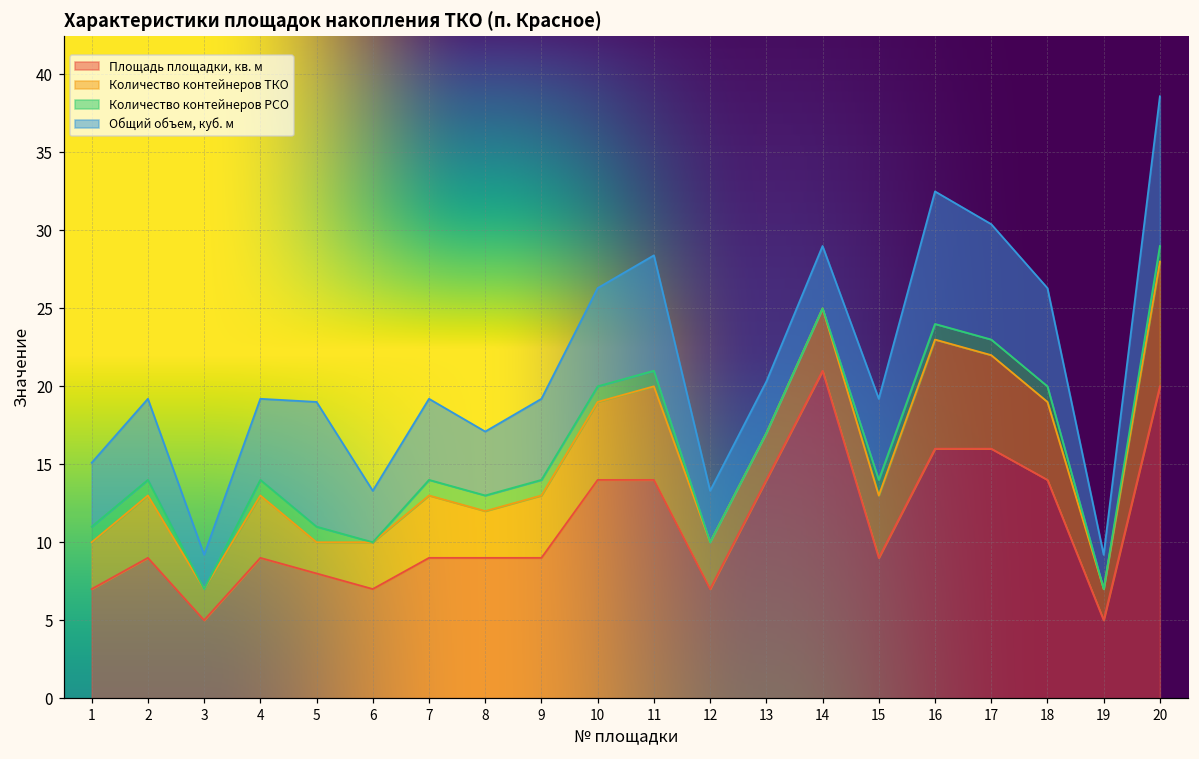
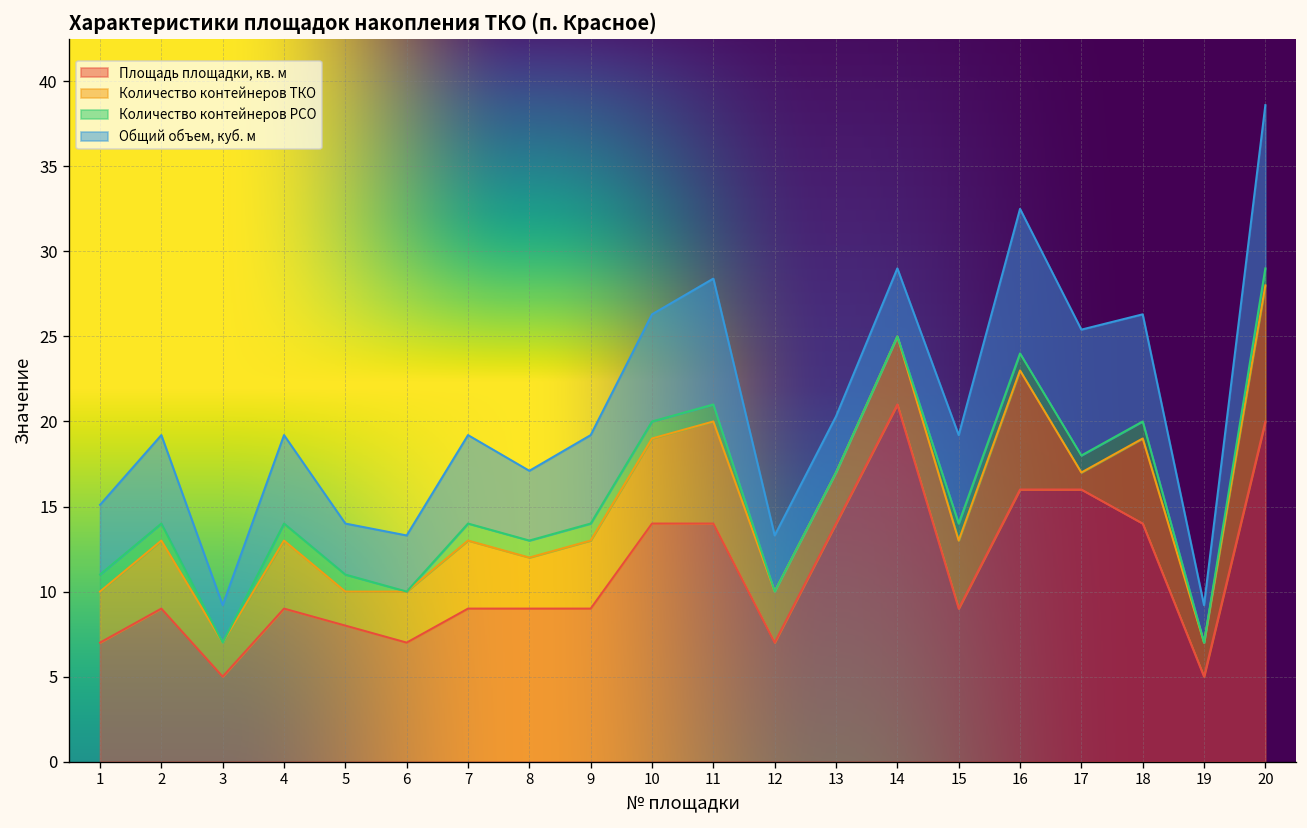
  {
    "Площадь площадки, кв. м": {
      "1": 7,
      "2": 9,
      "3": 5,
      "4": 9,
      "5": 8,
      "6": 7,
      "7": 9,
      "8": 9,
      "9": 9,
      "10": 14,
      "11": 14,
      "12": 7,
      "13": 14,
      "14": 21,
      "15": 9,
      "16": 16,
      "17": 16,
      "18": 14,
      "19": 5,
      "20": 20
    },
    "Количество контейнеров ТКО": {
      "1": 3,
      "2": 4,
      "4": 4,
      "5": 2,
      "7": 4,
      "8": 3,
      "9": 4,
      "10": 5,
      "11": 6,
      "15": 4,
      "16": 7,
-     "17": 6,
+     "17": 1,
      "18": 5,
      "20": 8
    },
    "Количество контейнеров РСО": {
      "1": 1,
      "2": 1,
      "4": 1,
      "5": 1,
      "7": 1,
      "8": 1,
      "9": 1,
      "10": 1,
      "11": 1,
      "15": 1,
      "16": 1,
      "17": 1,
      "18": 1,
      "20": 1
    },
    "Общий объем, куб. м": {
      "1": 4,
      "2": 5.2,
      "3": 2.2,
      "4": 5.2,
-     "5": 8,
+     "5": 3,
      "6": 3.3,
      "7": 5.2,
      "8": 4,
      "9": 5.2,
      "10": 6.3,
      "11": 7.4,
      "12": 3.3,
      "13": 3.3,
      "14": 4,
      "15": 5.2,
      "16": 8.5,
      "17": 7.4,
      "18": 6.3,
      "19": 2.2,
      "20": 9.6
    }
  }
